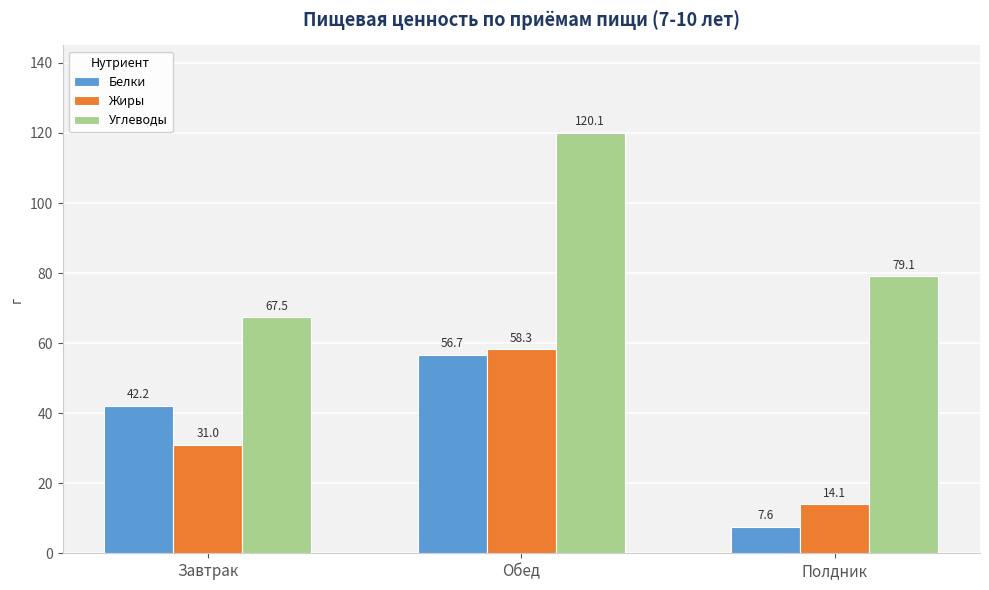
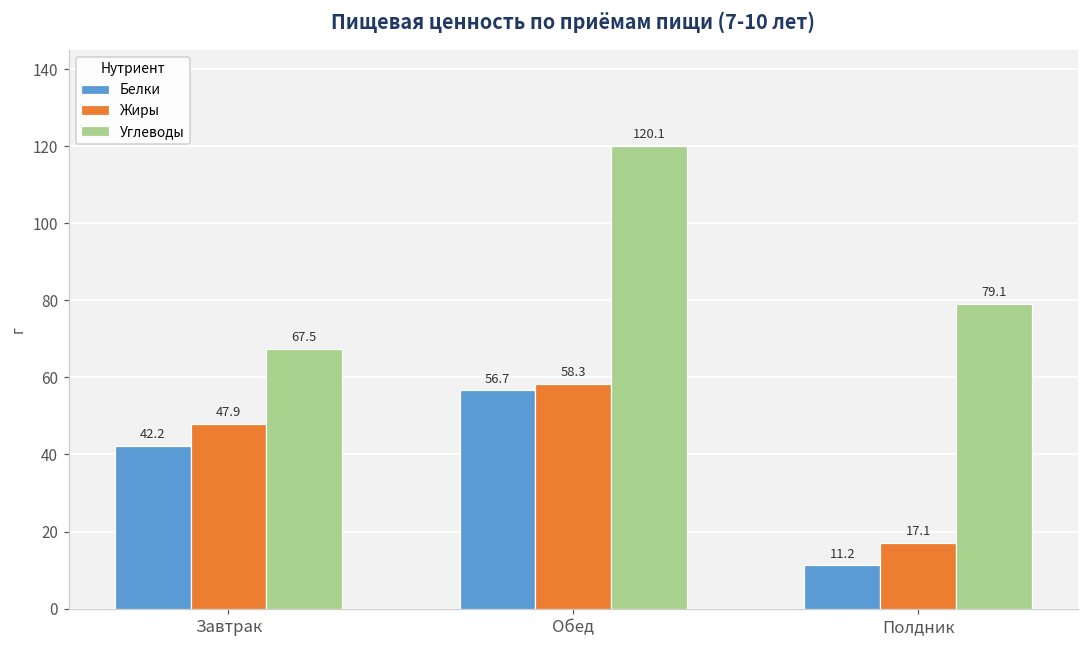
  {
    "Белки": {
      "Завтрак": 42.2,
      "Обед": 56.7,
-     "Полдник": 7.6
+     "Полдник": 11.2
    },
    "Жиры": {
-     "Завтрак": 31.0,
+     "Завтрак": 47.9,
      "Обед": 58.3,
-     "Полдник": 14.1
+     "Полдник": 17.1
    },
    "Углеводы": {
      "Завтрак": 67.5,
      "Обед": 120.1,
      "Полдник": 79.1
    }
  }
